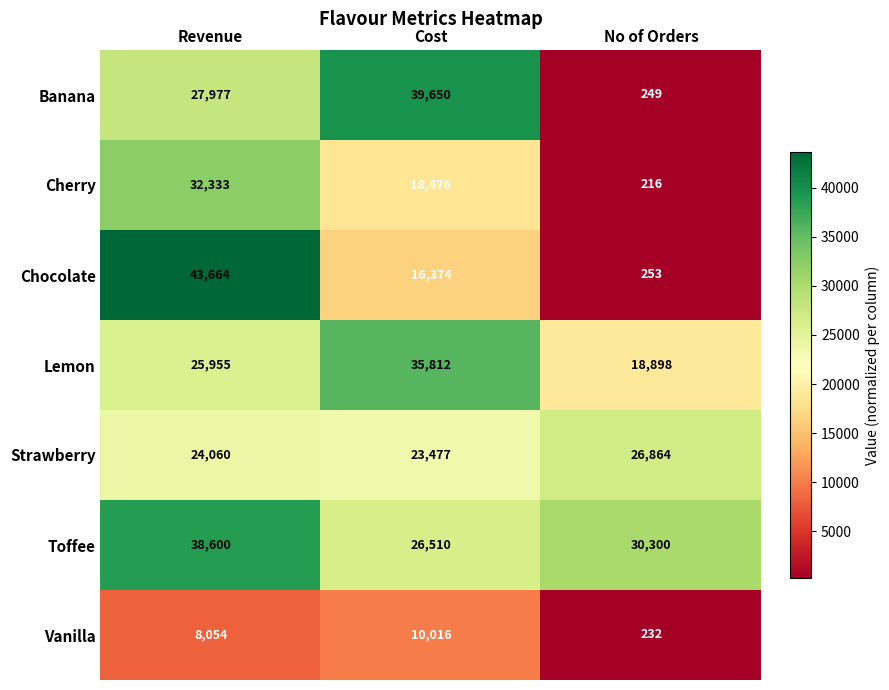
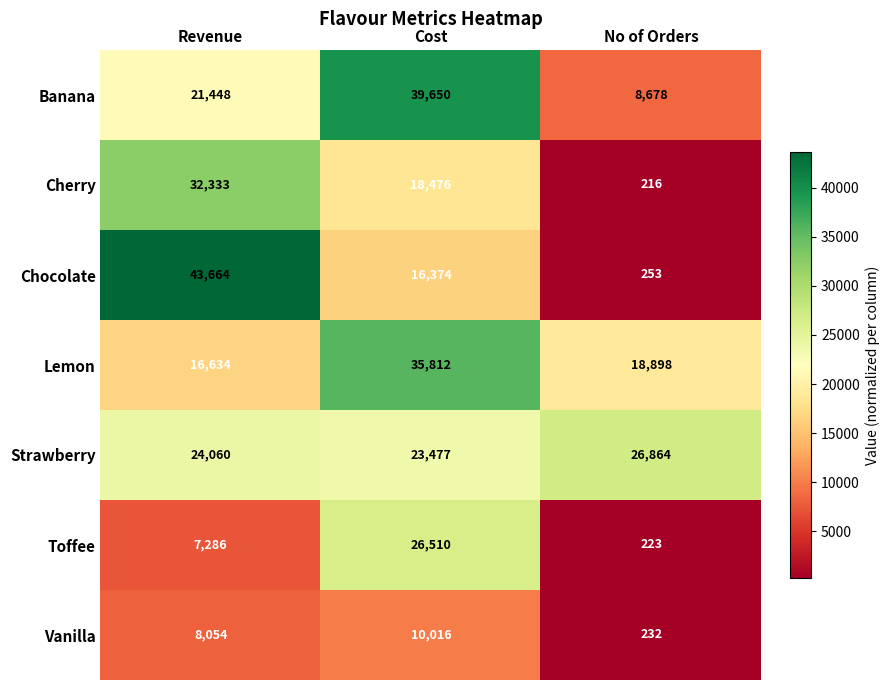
  {
    "Banana": {
-     "Revenue": "27,977",
+     "Revenue": "21,448",
      "Cost": "39,650",
-     "No of Orders": "249"
+     "No of Orders": "8,678"
    },
    "Cherry": {
      "Revenue": "32,333",
      "Cost": "18,476",
      "No of Orders": "216"
    },
    "Chocolate": {
      "Revenue": "43,664",
      "Cost": "16,374",
      "No of Orders": "253"
    },
    "Lemon": {
-     "Revenue": "25,955",
+     "Revenue": "16,634",
      "Cost": "35,812",
      "No of Orders": "18,898"
    },
    "Strawberry": {
      "Revenue": "24,060",
      "Cost": "23,477",
      "No of Orders": "26,864"
    },
    "Toffee": {
-     "Revenue": "38,600",
+     "Revenue": "7,286",
      "Cost": "26,510",
-     "No of Orders": "30,300"
+     "No of Orders": "223"
    },
    "Vanilla": {
      "Revenue": "8,054",
      "Cost": "10,016",
      "No of Orders": "232"
    }
  }
